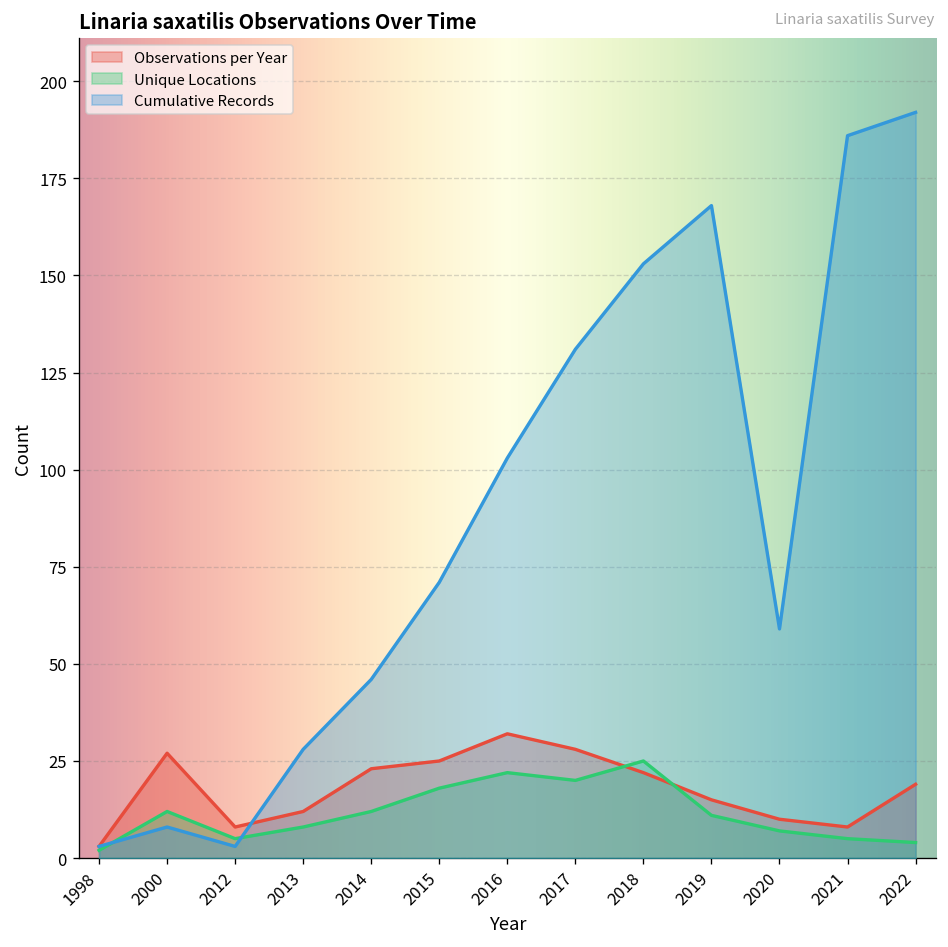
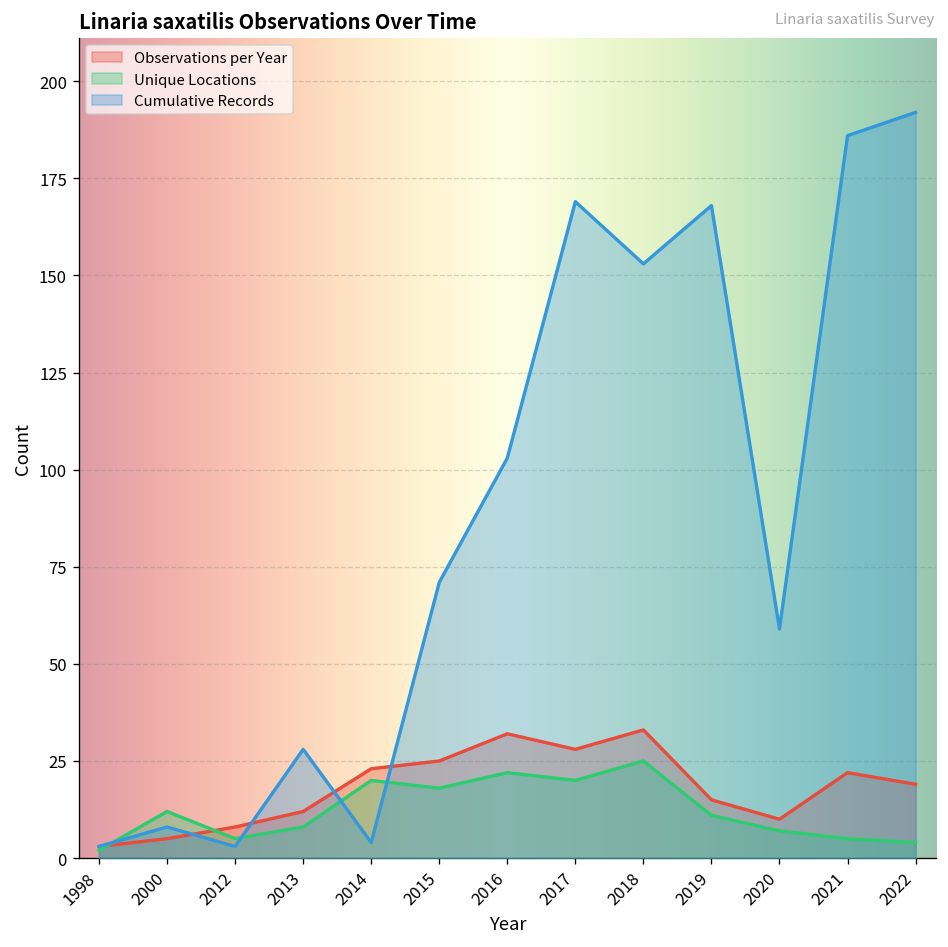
  {
    "Observations per Year": {
-     "2000": 27,
+     "2000": 5,
      "2012": 8,
      "2013": 12,
      "2014": 23,
      "2015": 25,
      "2016": 32,
      "2017": 28,
-     "2018": 22,
+     "2018": 33,
      "2019": 15,
      "2020": 10,
-     "2021": 8,
+     "2021": 22,
      "2022": 19
    },
    "Unique Locations": {
      "1998": 2,
      "2000": 12,
      "2012": 5,
      "2013": 8,
-     "2014": 12,
+     "2014": 20,
      "2015": 18,
      "2016": 22,
      "2017": 20,
      "2018": 25,
      "2019": 11,
      "2020": 7,
      "2021": 5,
      "2022": 4
    },
    "Cumulative Records": {
      "2000": 8,
      "2012": 3,
      "2013": 28,
-     "2014": 46,
+     "2014": 4,
      "2015": 71,
      "2016": 103,
-     "2017": 131,
+     "2017": 169,
      "2018": 153,
      "2019": 168,
      "2020": 59,
      "2021": 186,
      "2022": 192
    }
  }
